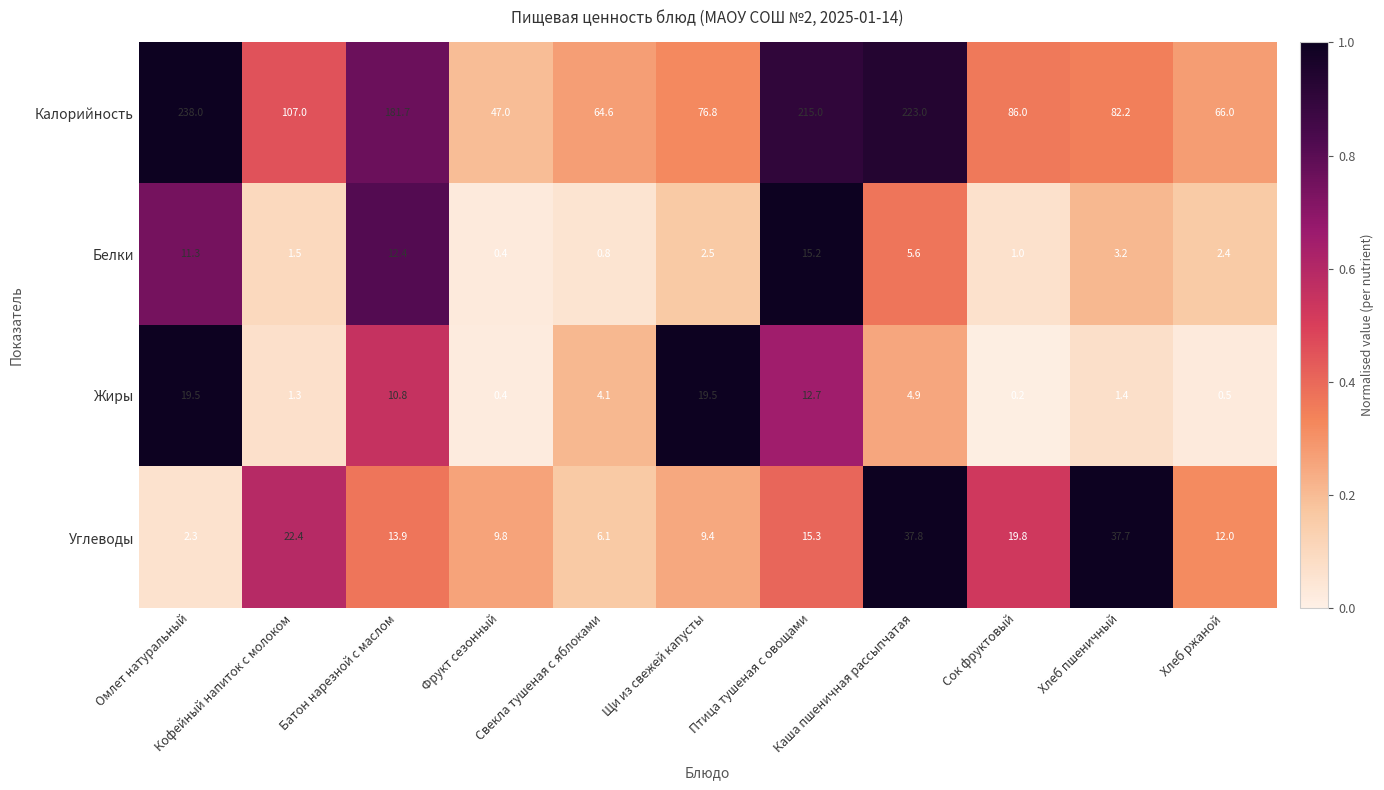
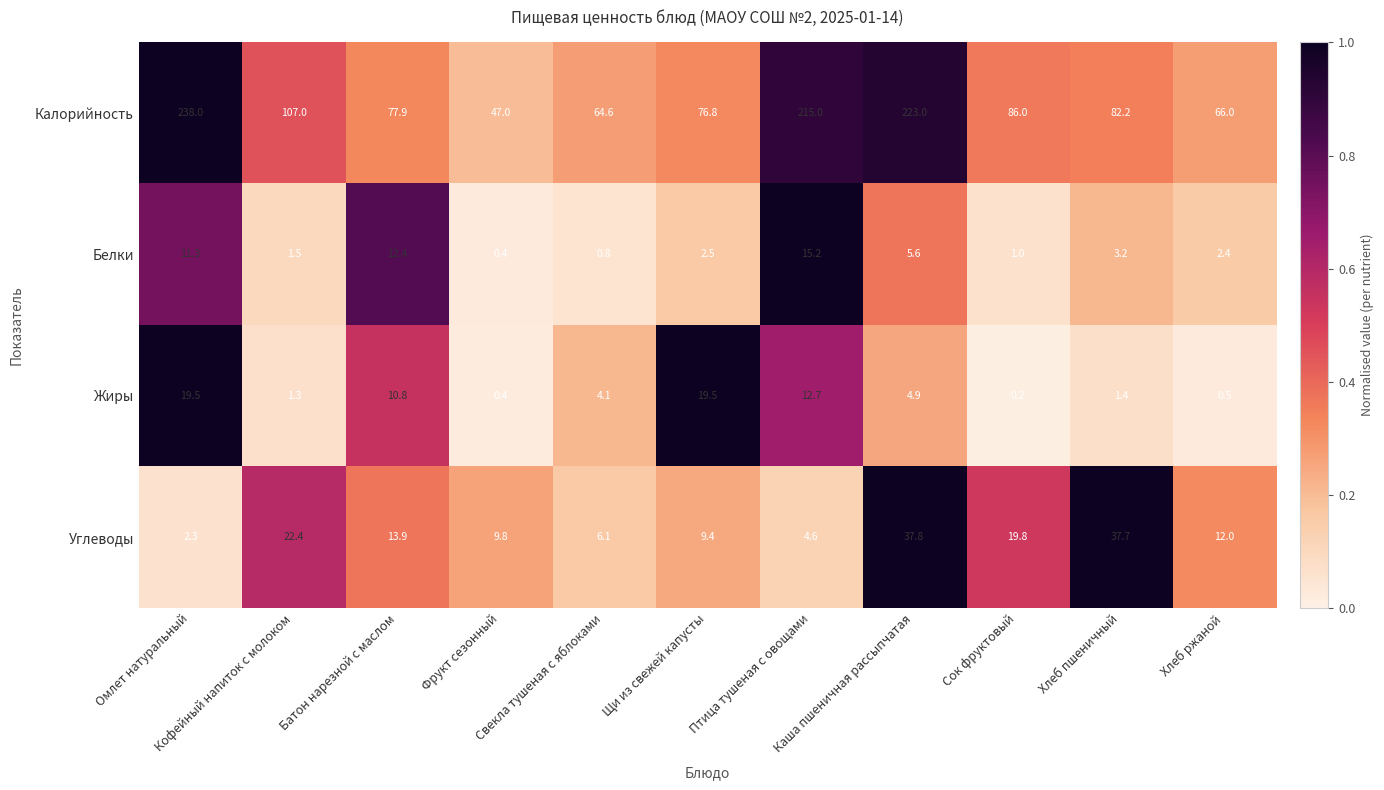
  {
    "Калорийность": {
      "Омлет натуральный": 238.0,
      "Кофейный напиток с молоком": 107.0,
-     "Батон нарезной с маслом": 181.7,
+     "Батон нарезной с маслом": 77.9,
      "Фрукт сезонный": 47.0,
      "Свекла тушеная с яблоками": 64.6,
      "Щи из свежей капусты": 76.8,
      "Сок фруктовый": 86.0,
      "Хлеб пшеничный": 82.2,
      "Хлеб ржаной": 66.0
    },
    "Белки": {
      "Омлет натуральный": 11.3,
      "Кофейный напиток с молоком": 1.5,
      "Щи из свежей капусты": 2.5,
      "Птица тушеная с овощами": 15.2,
      "Каша пшеничная рассыпчатая": 5.6,
      "Сок фруктовый": 1.0,
      "Хлеб пшеничный": 3.2,
      "Хлеб ржаной": 2.4
    },
    "Жиры": {
      "Омлет натуральный": 19.5,
      "Кофейный напиток с молоком": 1.3,
      "Батон нарезной с маслом": 10.8,
      "Свекла тушеная с яблоками": 4.1,
      "Щи из свежей капусты": 19.5,
      "Птица тушеная с овощами": 12.7,
      "Каша пшеничная рассыпчатая": 4.9,
      "Хлеб пшеничный": 1.4
    },
    "Углеводы": {
      "Омлет натуральный": 2.3,
      "Кофейный напиток с молоком": 22.4,
      "Батон нарезной с маслом": 13.9,
      "Фрукт сезонный": 9.8,
      "Свекла тушеная с яблоками": 6.1,
      "Щи из свежей капусты": 9.4,
-     "Птица тушеная с овощами": 15.3,
+     "Птица тушеная с овощами": 4.6,
      "Каша пшеничная рассыпчатая": 37.8,
      "Сок фруктовый": 19.8,
      "Хлеб пшеничный": 37.7,
      "Хлеб ржаной": 12.0
    }
  }
